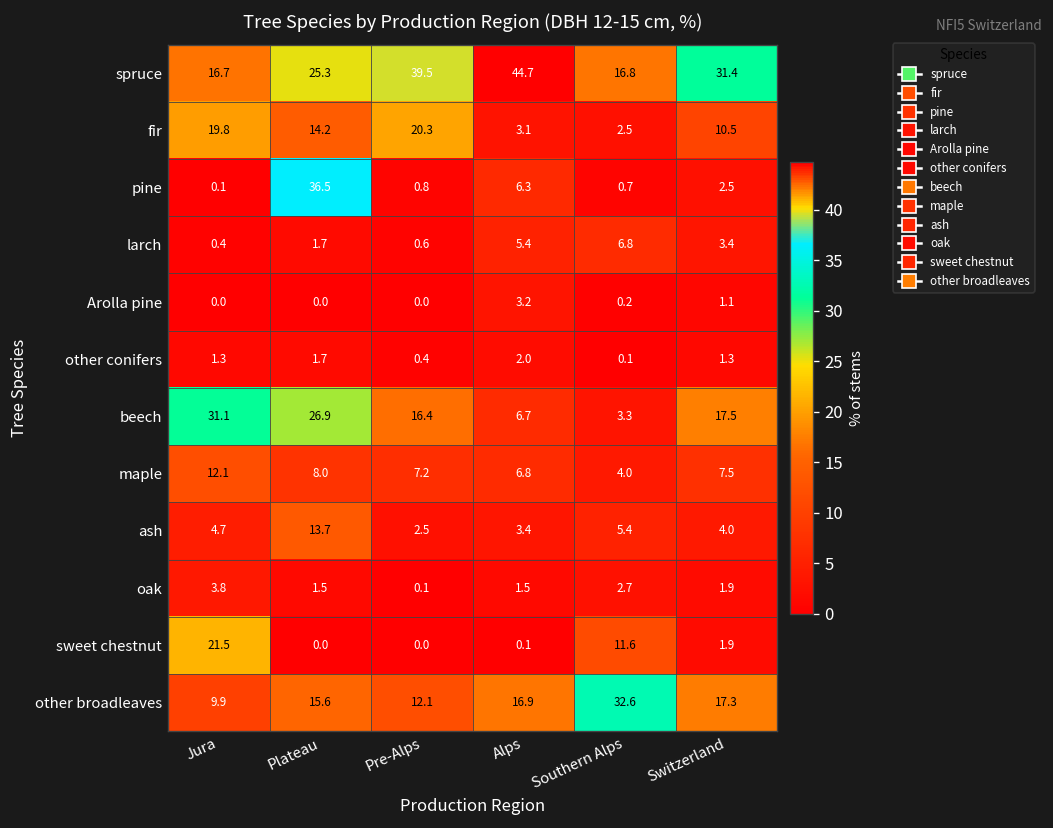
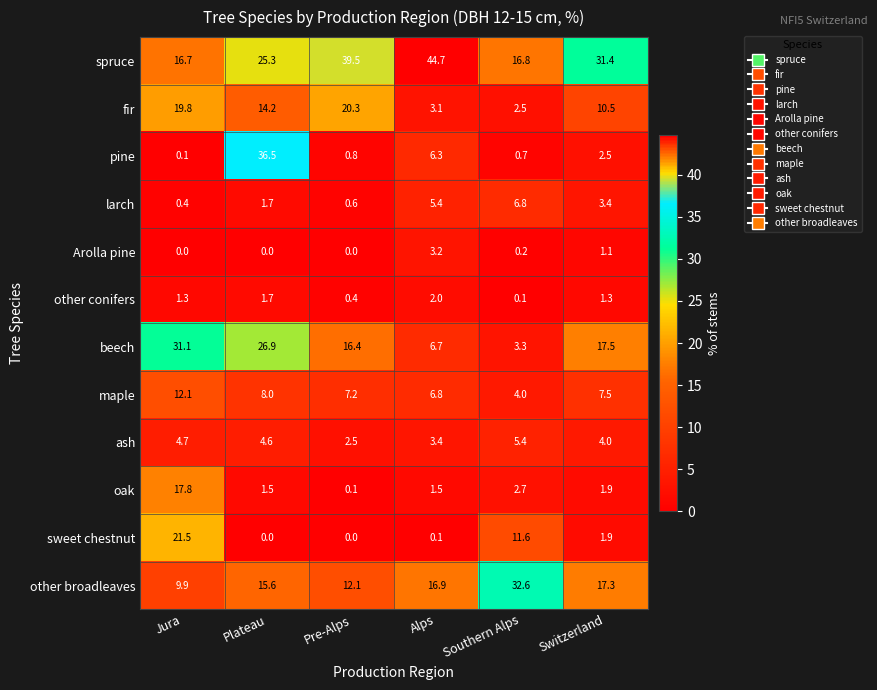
  {
    "spruce": {
      "Jura": 16.7,
      "Plateau": 25.3,
      "Pre-Alps": 39.5,
      "Alps": 44.7,
      "Southern Alps": 16.8,
      "Switzerland": 31.4
    },
    "fir": {
      "Jura": 19.8,
      "Plateau": 14.2,
      "Pre-Alps": 20.3,
      "Alps": 3.1,
      "Southern Alps": 2.5,
      "Switzerland": 10.5
    },
    "pine": {
      "Jura": 0.1,
      "Plateau": 36.5,
      "Pre-Alps": 0.8,
      "Alps": 6.3,
      "Southern Alps": 0.7,
      "Switzerland": 2.5
    },
    "larch": {
      "Jura": 0.4,
      "Plateau": 1.7,
      "Pre-Alps": 0.6,
      "Alps": 5.4,
      "Southern Alps": 6.8,
      "Switzerland": 3.4
    },
    "Arolla pine": {
      "Jura": 0.0,
      "Plateau": 0.0,
      "Pre-Alps": 0.0,
      "Alps": 3.2,
      "Southern Alps": 0.2,
      "Switzerland": 1.1
    },
    "other conifers": {
      "Jura": 1.3,
      "Plateau": 1.7,
      "Pre-Alps": 0.4,
      "Alps": 2.0,
      "Southern Alps": 0.1,
      "Switzerland": 1.3
    },
    "beech": {
      "Jura": 31.1,
      "Plateau": 26.9,
      "Pre-Alps": 16.4,
      "Alps": 6.7,
      "Southern Alps": 3.3,
      "Switzerland": 17.5
    },
    "maple": {
      "Jura": 12.1,
      "Plateau": 8.0,
      "Pre-Alps": 7.2,
      "Alps": 6.8,
      "Southern Alps": 4.0,
      "Switzerland": 7.5
    },
    "ash": {
      "Jura": 4.7,
-     "Plateau": 13.7,
+     "Plateau": 4.6,
      "Pre-Alps": 2.5,
      "Alps": 3.4,
      "Southern Alps": 5.4,
      "Switzerland": 4.0
    },
    "oak": {
-     "Jura": 3.8,
+     "Jura": 17.8,
      "Plateau": 1.5,
      "Pre-Alps": 0.1,
      "Alps": 1.5,
      "Southern Alps": 2.7,
      "Switzerland": 1.9
    },
    "sweet chestnut": {
      "Jura": 21.5,
      "Plateau": 0.0,
      "Pre-Alps": 0.0,
      "Alps": 0.1,
      "Southern Alps": 11.6,
      "Switzerland": 1.9
    },
    "other broadleaves": {
      "Jura": 9.9,
      "Plateau": 15.6,
      "Pre-Alps": 12.1,
      "Alps": 16.9,
      "Southern Alps": 32.6,
      "Switzerland": 17.3
    }
  }
